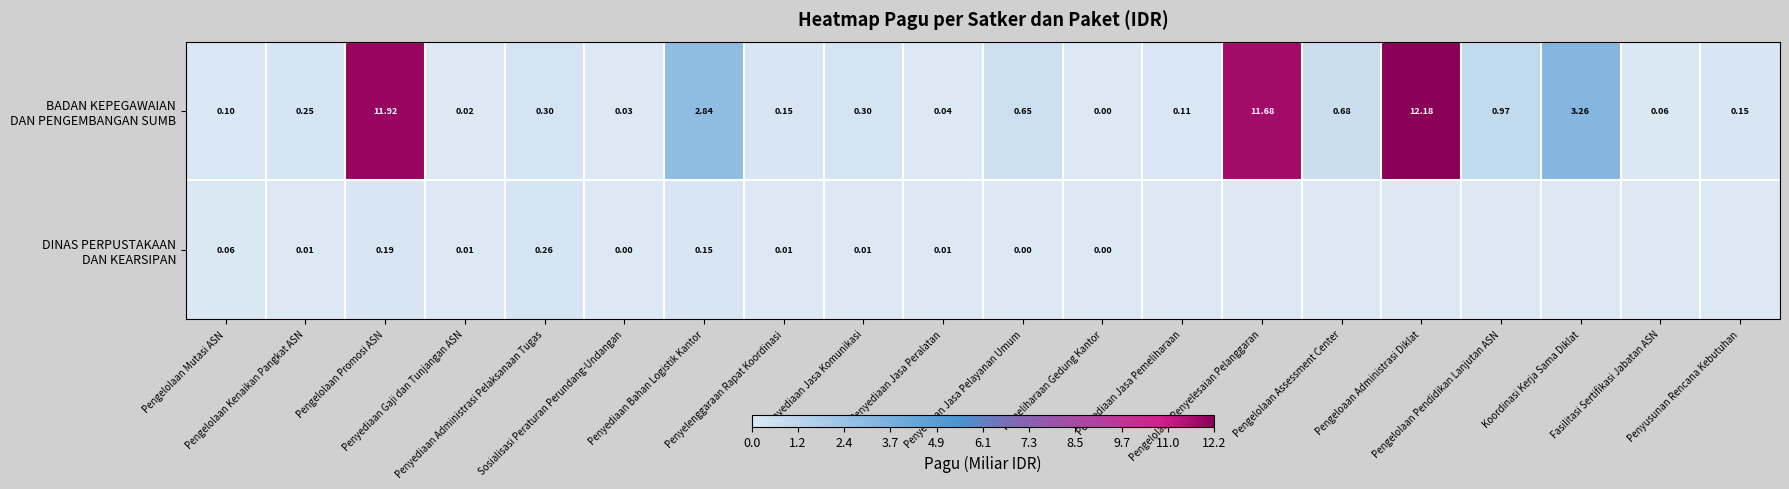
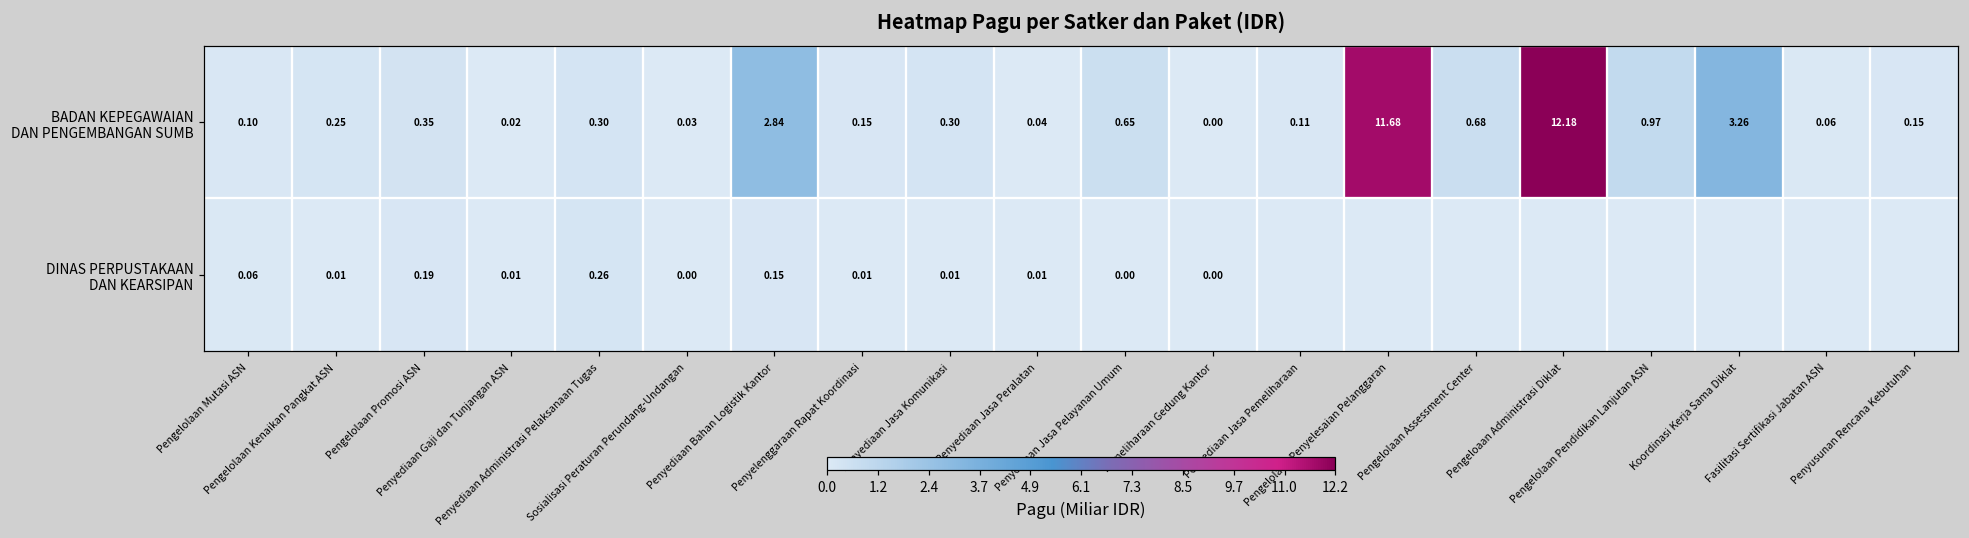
  {
    "BADAN KEPEGAWAIAN DAN PENGEMBANGAN SUMB": {
      "Pengelolaan Mutasi ASN": 0.10,
      "Pengelolaan Kenaikan Pangkat ASN": 0.25,
-     "Pengelolaan Promosi ASN": 11.92,
+     "Pengelolaan Promosi ASN": 0.35,
      "Penyediaan Gaji dan Tunjangan ASN": 0.02,
      "Penyediaan Administrasi Pelaksanaan Tugas": 0.30,
      "Sosialisasi Peraturan Perundang-Undangan": 0.03,
      "Penyediaan Bahan Logistik Kantor": 2.84,
      "Penyelenggaraan Rapat Koordinasi": 0.15,
      "Penyediaan Jasa Komunikasi": 0.30,
      "Penyediaan Jasa Peralatan": 0.04,
      "Penyediaan Jasa Pelayanan Umum": 0.65,
      "Pemeliharaan Gedung Kantor": 0.00,
      "Penyediaan Jasa Pemeliharaan": 0.11,
      "Pengelolaan Penyelesaian Pelanggaran": 11.68,
      "Pengelolaan Assessment Center": 0.68,
      "Pengeloaan Administrasi Diklat": 12.18,
      "Pengelolaan Pendidikan Lanjutan ASN": 0.97,
      "Koordinasi Kerja Sama Diklat": 3.26,
      "Fasilitasi Sertifikasi Jabatan ASN": 0.06,
      "Penyusunan Rencana Kebutuhan": 0.15
    },
    "DINAS PERPUSTAKAAN DAN KEARSIPAN": {
      "Pengelolaan Mutasi ASN": 0.06,
      "Pengelolaan Kenaikan Pangkat ASN": 0.01,
      "Pengelolaan Promosi ASN": 0.19,
      "Penyediaan Gaji dan Tunjangan ASN": 0.01,
      "Penyediaan Administrasi Pelaksanaan Tugas": 0.26,
      "Sosialisasi Peraturan Perundang-Undangan": 0.00,
      "Penyediaan Bahan Logistik Kantor": 0.15,
      "Penyelenggaraan Rapat Koordinasi": 0.01,
      "Penyediaan Jasa Komunikasi": 0.01,
      "Penyediaan Jasa Peralatan": 0.01,
      "Penyediaan Jasa Pelayanan Umum": 0.00,
      "Pemeliharaan Gedung Kantor": 0.00
    }
  }
